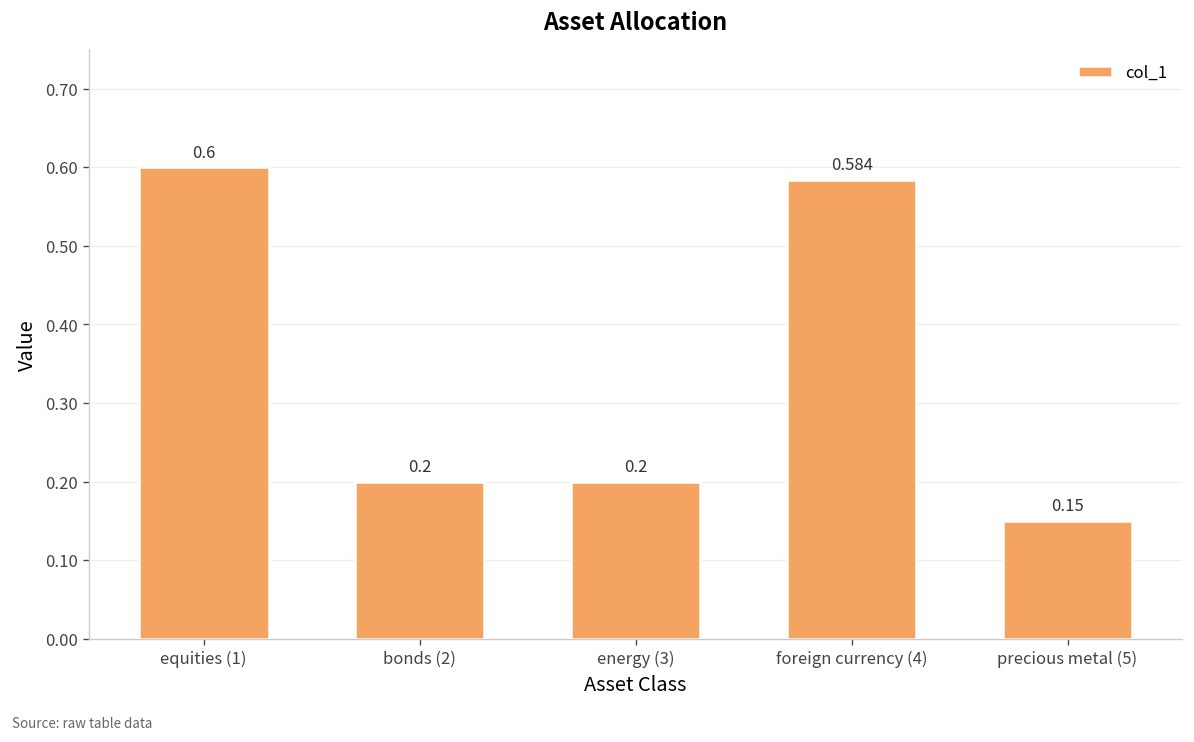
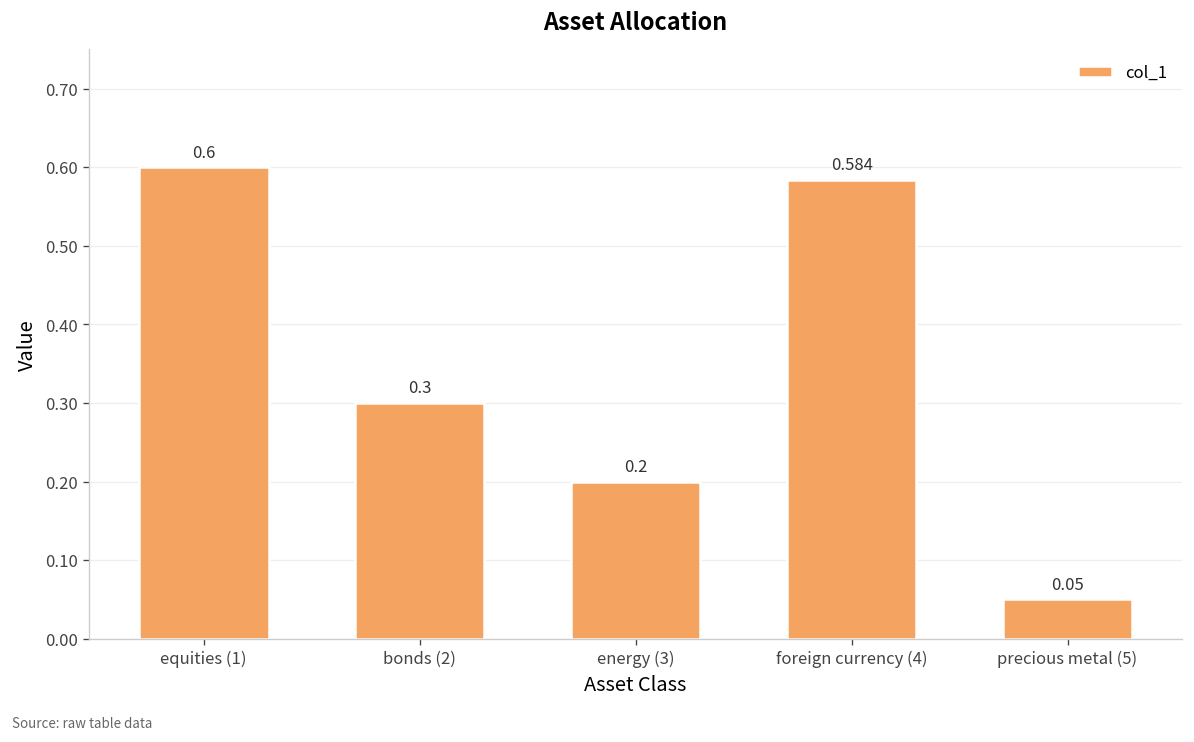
  {
    "equities (1)": 0.6,
-   "bonds (2)": 0.2,
+   "bonds (2)": 0.3,
    "energy (3)": 0.2,
    "foreign currency (4)": 0.584,
-   "precious metal (5)": 0.15
+   "precious metal (5)": 0.05
  }
